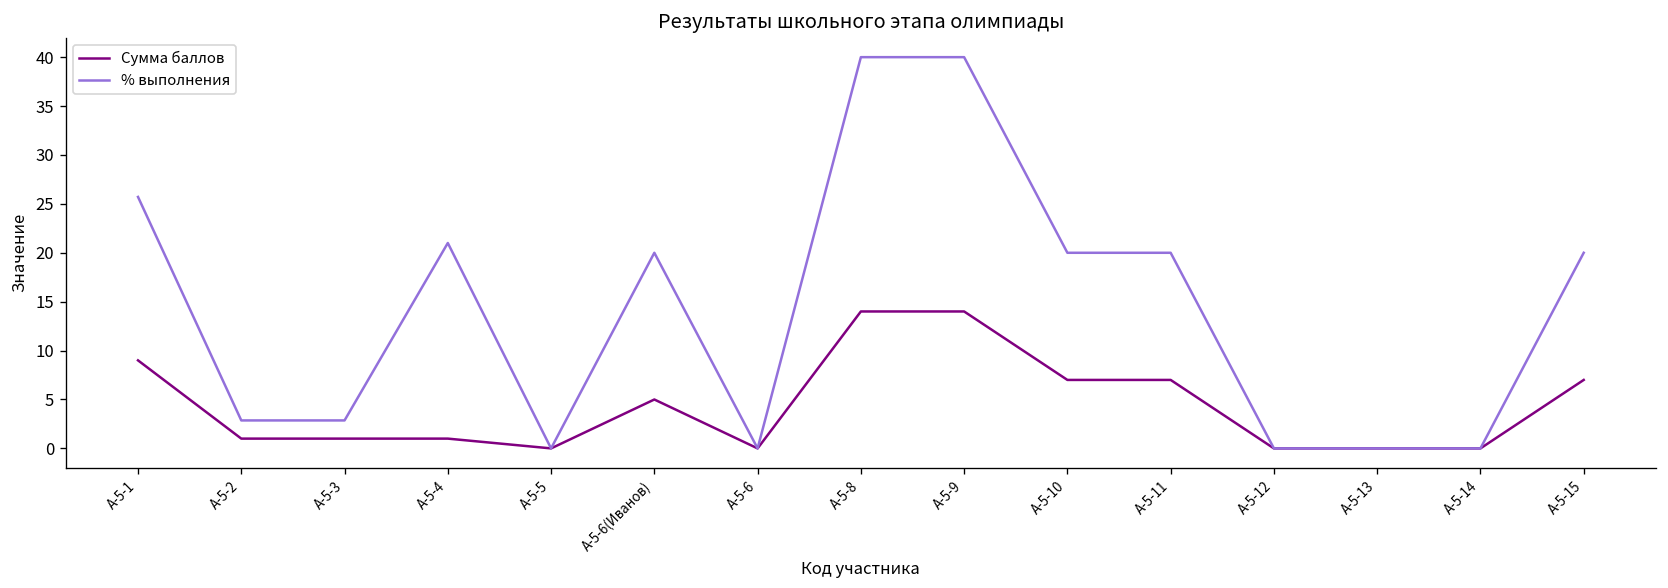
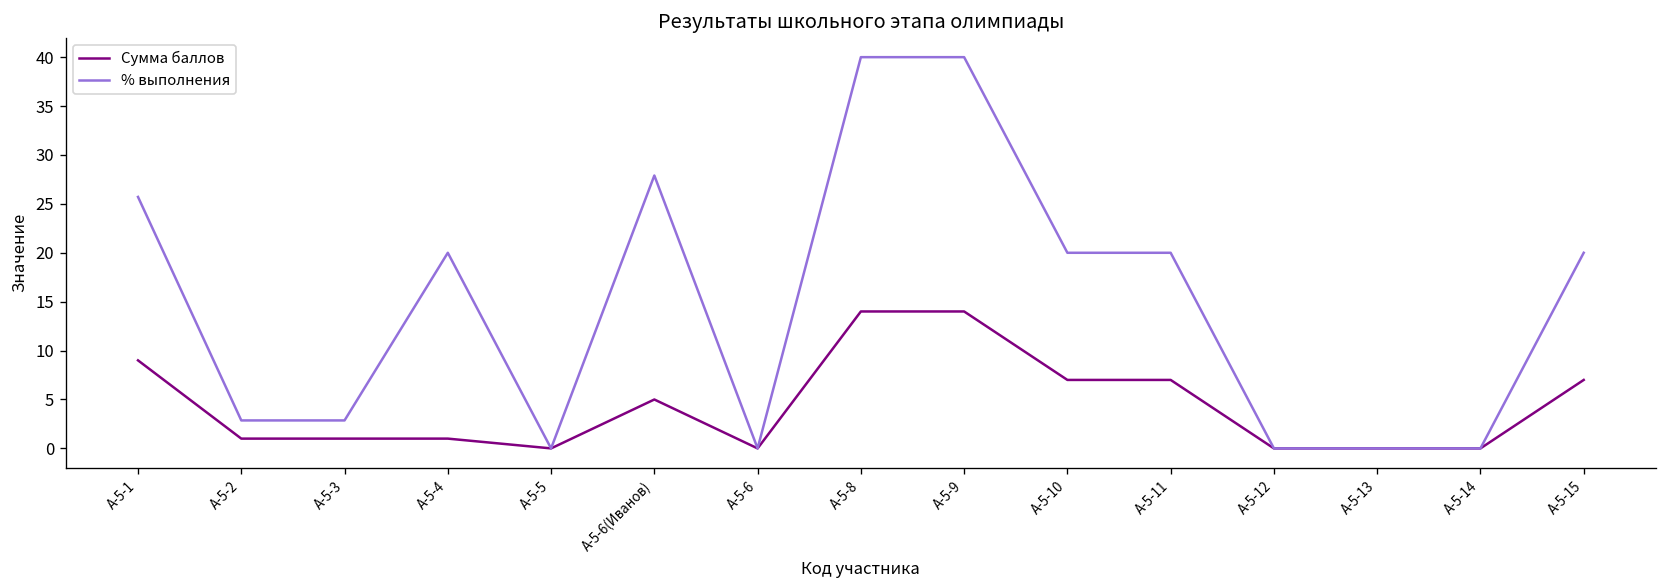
  {
    "Сумма баллов": {
      "А-5-1": 9,
      "А-5-2": 1,
      "А-5-3": 1,
      "А-5-4": 1,
      "А-5-6(Иванов)": 5,
      "А-5-8": 14,
      "А-5-9": 14,
      "А-5-10": 7,
      "А-5-11": 7,
      "А-5-15": 7
    },
    "% выполнения": {
      "А-5-1": 26,
      "А-5-2": 3,
      "А-5-3": 3,
-     "А-5-4": 21,
-     "А-5-6(Иванов)": 20,
+     "А-5-4": 20,
+     "А-5-6(Иванов)": 28,
      "А-5-8": 40,
      "А-5-9": 40,
      "А-5-10": 20,
      "А-5-11": 20,
      "А-5-15": 20
    }
  }
